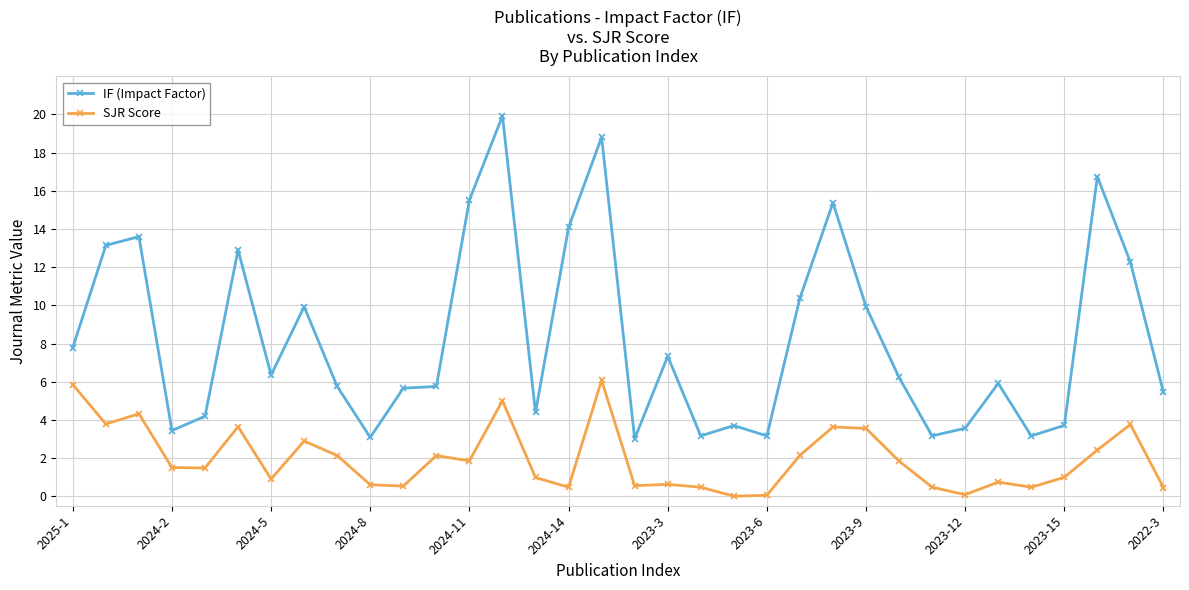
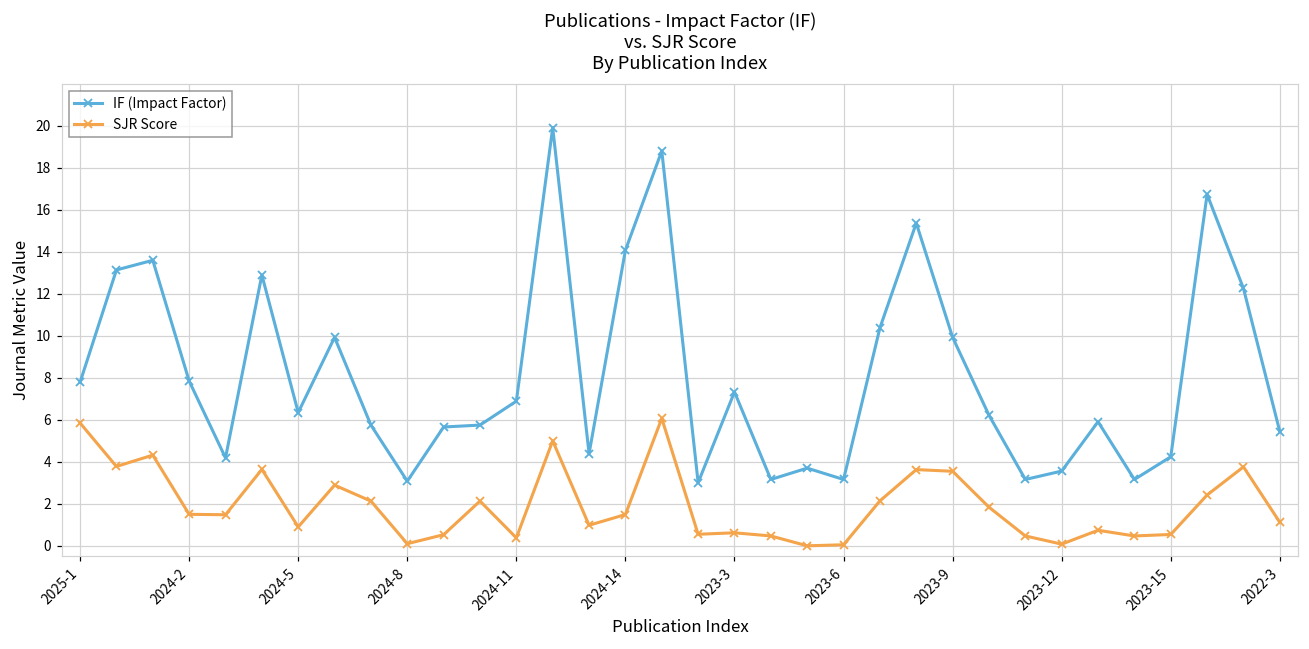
  {
    "IF (Impact Factor)": {
      "2025-1": 7.8,
-     "2024-2": 3.4,
+     "2024-2": 7.9,
      "2024-5": 6.4,
      "2024-8": 3.1,
-     "2024-11": 15.5,
+     "2024-11": 6.9,
      "2024-14": 14.1,
      "2023-3": 7.3,
      "2023-6": 3.2,
      "2023-9": 9.9,
      "2023-12": 3.6,
-     "2023-15": 3.7,
+     "2023-15": 4.2,
      "2022-3": 5.4
    },
    "SJR Score": {
      "2025-1": 5.9,
      "2024-2": 1.5,
      "2024-5": 0.9,
-     "2024-8": 0.6,
-     "2024-11": 1.9,
-     "2024-14": 0.5,
+     "2024-8": 0.1,
+     "2024-11": 0.4,
+     "2024-14": 1.5,
      "2023-3": 0.6,
      "2023-6": 0.1,
      "2023-9": 3.6,
      "2023-12": 0.1,
-     "2023-15": 1.0,
-     "2022-3": 0.5
+     "2023-15": 0.5,
+     "2022-3": 1.1
    }
  }
